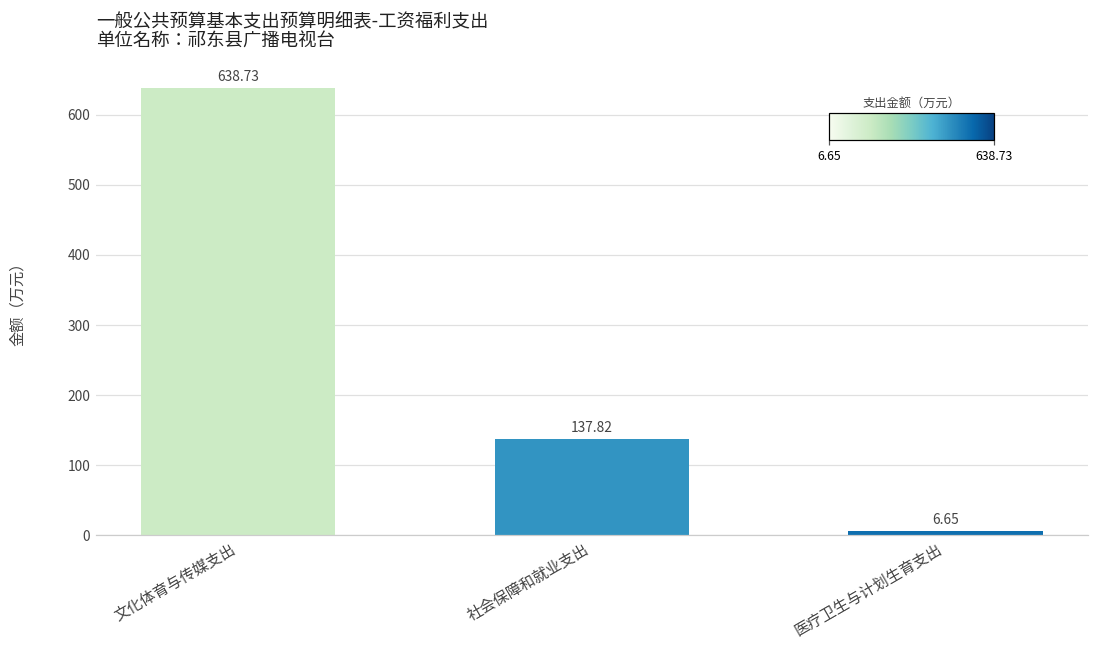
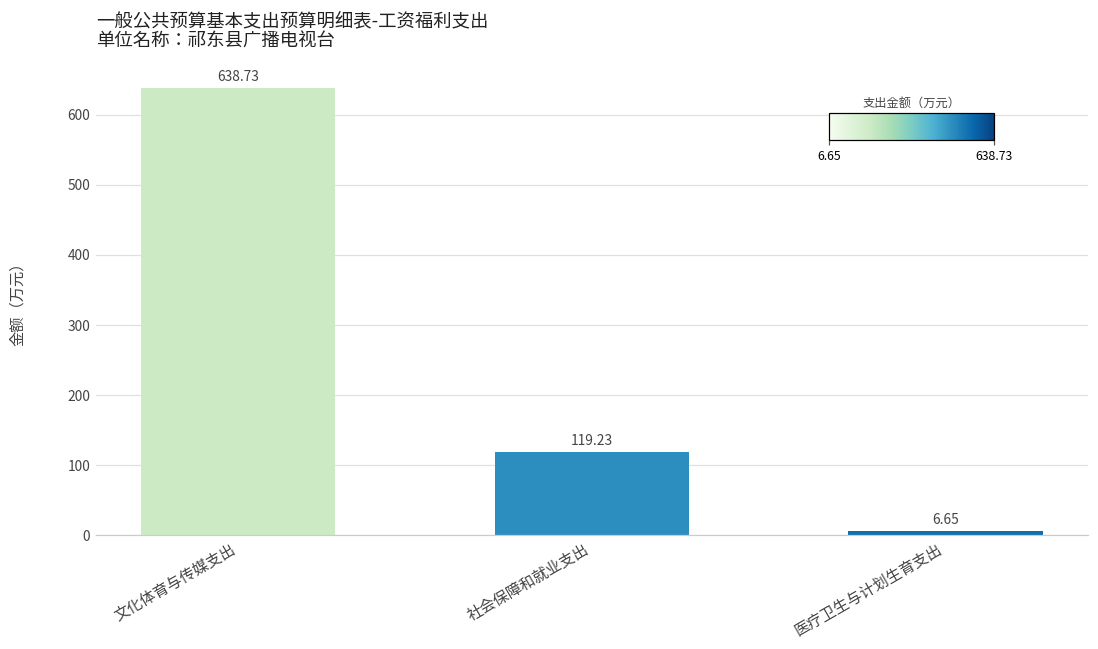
  {
    "文化体育与传媒支出": 638.73,
-   "社会保障和就业支出": 137.82,
+   "社会保障和就业支出": 119.23,
    "医疗卫生与计划生育支出": 6.65
  }
